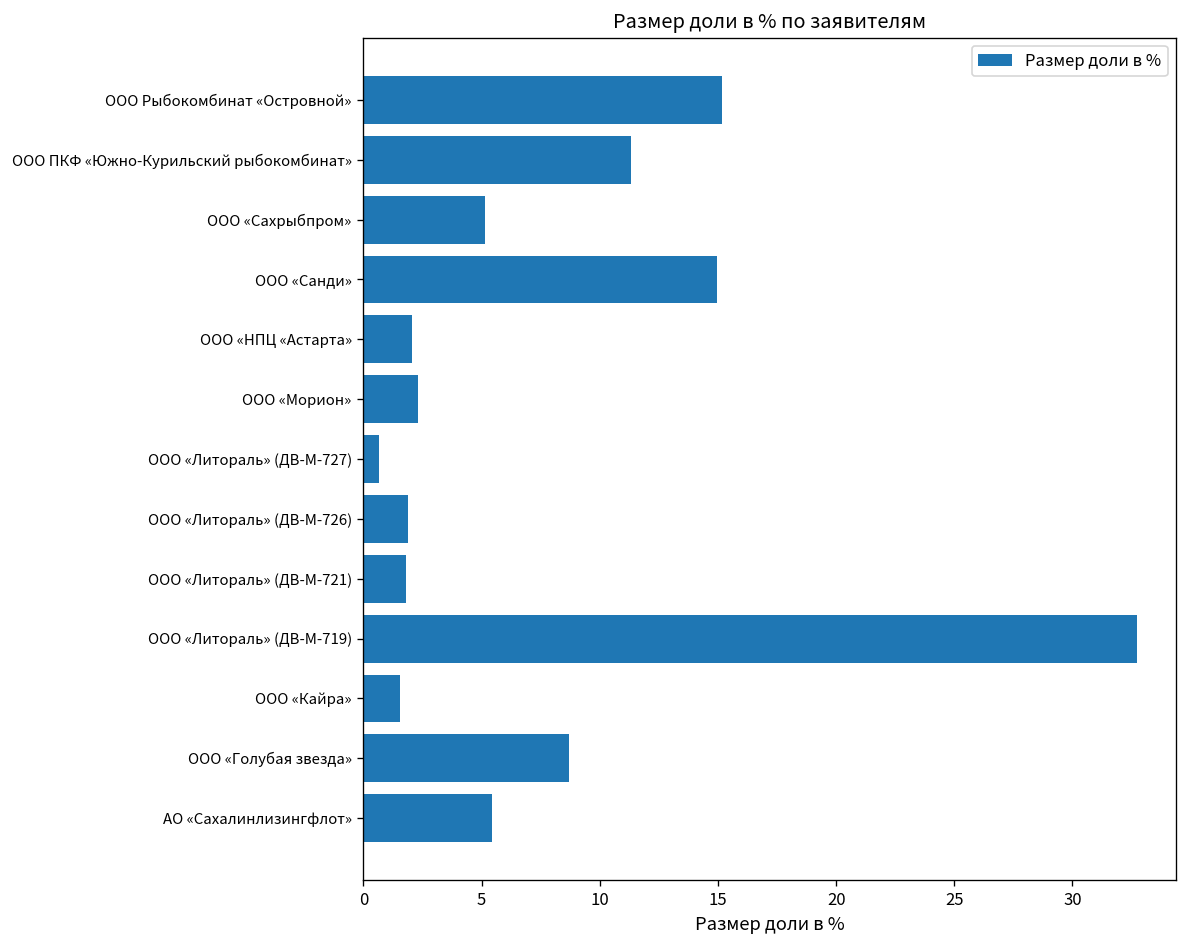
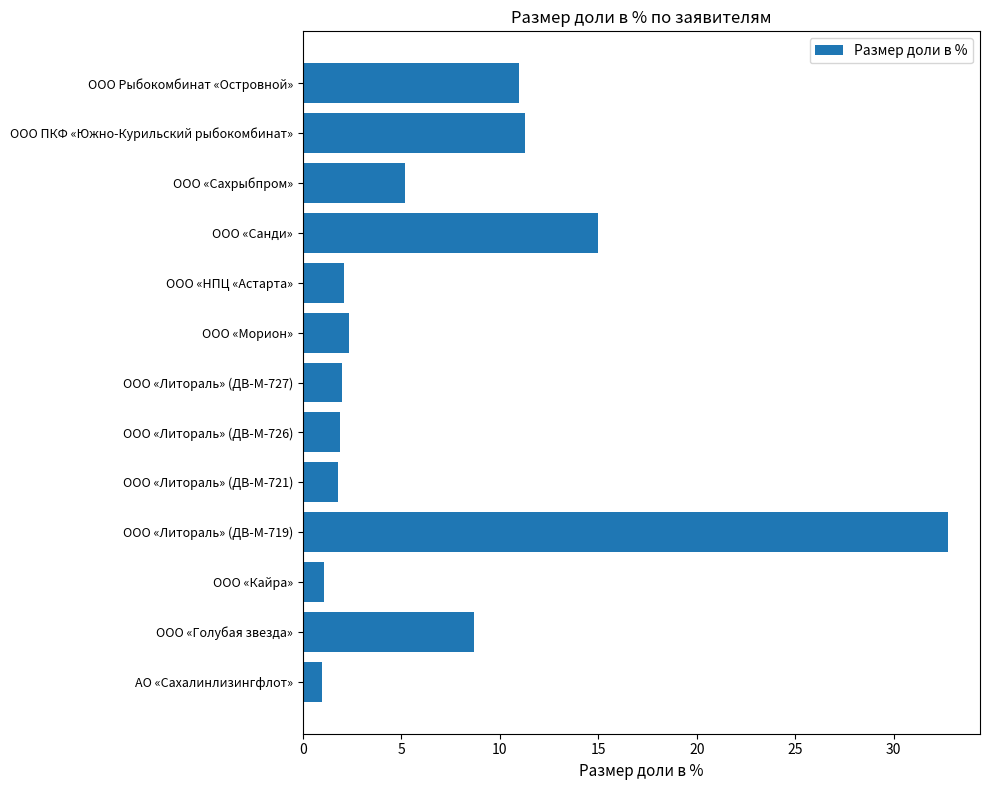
  {
-   "ООО Рыбокомбинат «Островной»": 15.2,
+   "ООО Рыбокомбинат «Островной»": 11.0,
    "ООО ПКФ «Южно-Курильский рыбокомбинат»": 11.3,
    "ООО «Сахрыбпром»": 5.2,
    "ООО «Санди»": 15.0,
    "ООО «НПЦ «Астарта»": 2.1,
    "ООО «Морион»": 2.3,
-   "ООО «Литораль» (ДВ-М-727)": 0.7,
+   "ООО «Литораль» (ДВ-М-727)": 2.0,
    "ООО «Литораль» (ДВ-М-726)": 1.9,
    "ООО «Литораль» (ДВ-М-721)": 1.8,
    "ООО «Литораль» (ДВ-М-719)": 32.7,
-   "ООО «Кайра»": 1.5,
+   "ООО «Кайра»": 1.1,
    "ООО «Голубая звезда»": 8.7,
-   "АО «Сахалинлизингфлот»": 5.4
+   "АО «Сахалинлизингфлот»": 1.0
  }
